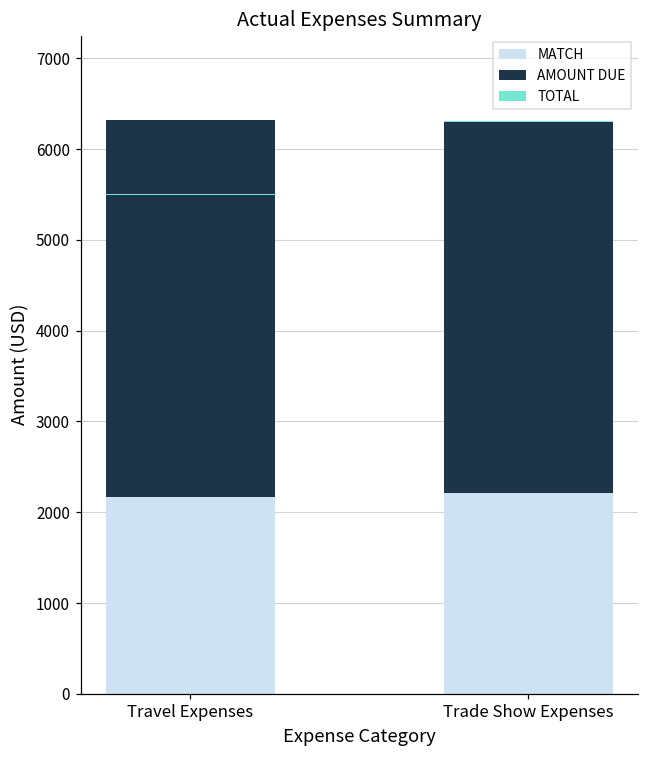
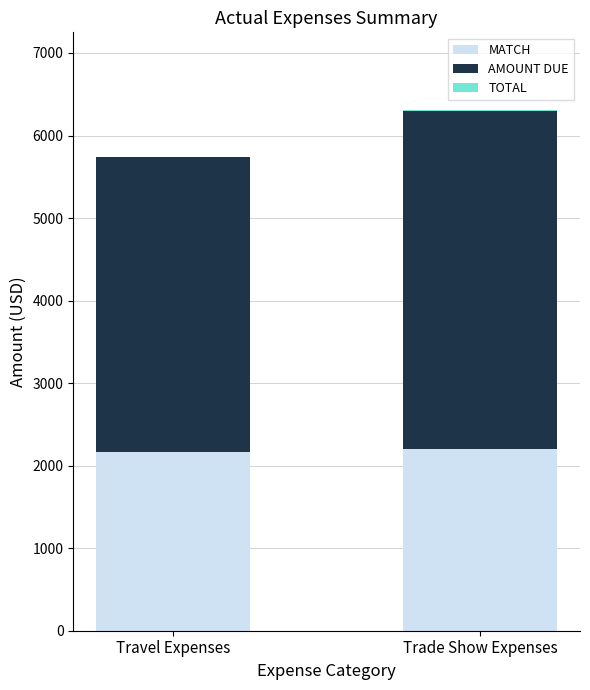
  {
    "MATCH": {
      "Travel Expenses": 2200,
      "Trade Show Expenses": 2200
    },
    "AMOUNT DUE": {
-     "Travel Expenses": 4200,
+     "Travel Expenses": 3600,
      "Trade Show Expenses": 4100
    }
  }
